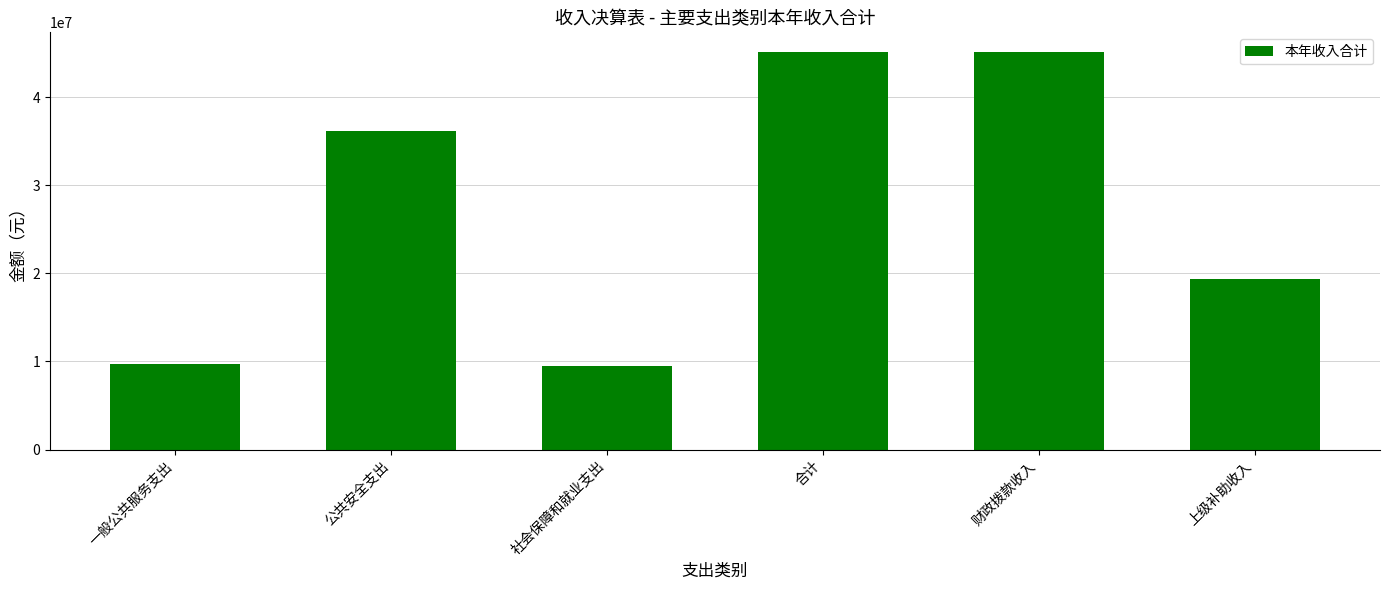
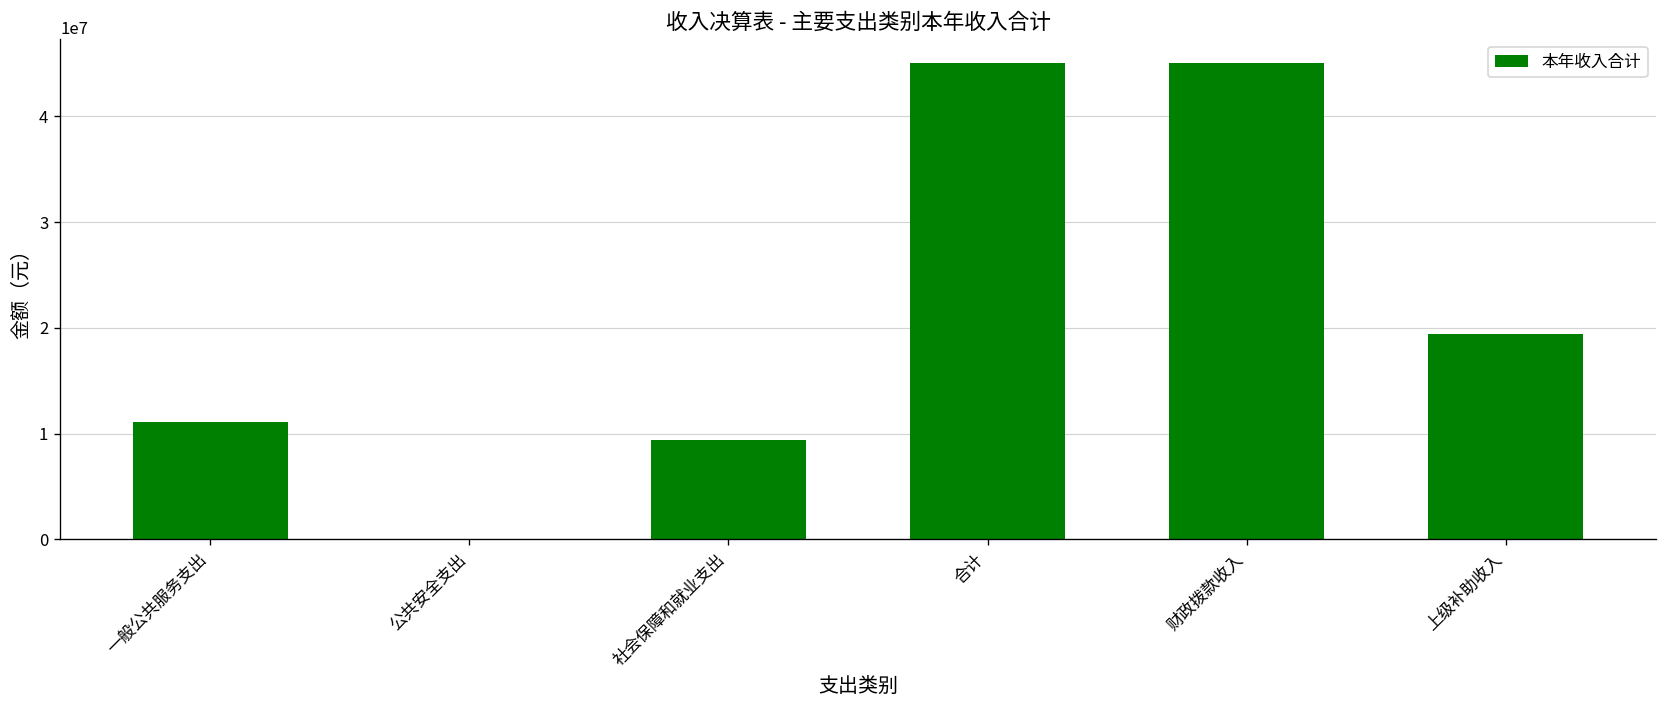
  {
-   "一般公共服务支出": 10000000,
-   "公共安全支出": 36000000,
+   "一般公共服务支出": 11000000,
+   "公共安全支出": 0,
    "社会保障和就业支出": 9000000,
    "合计": 45000000,
    "财政拨款收入": 45000000,
    "上级补助收入": 19000000
  }
